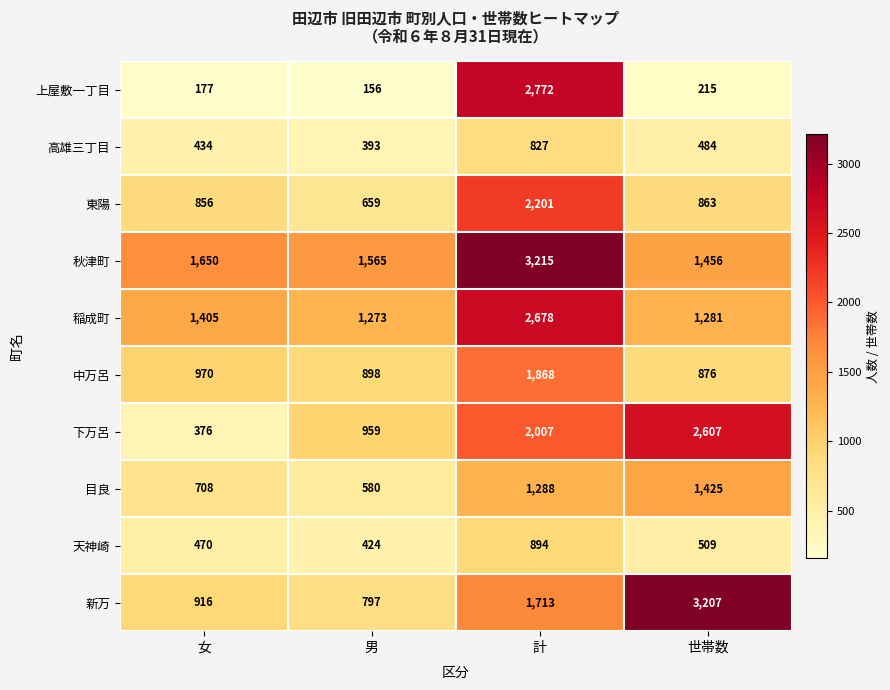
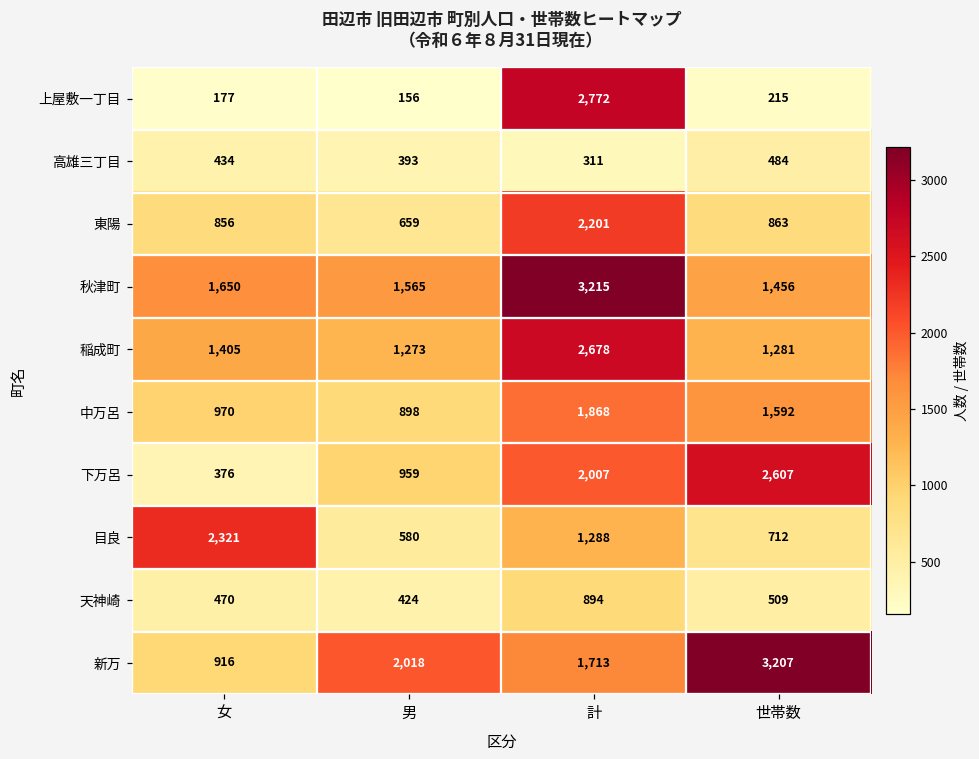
  {
    "上屋敷一丁目": {
      "女": "177",
      "男": "156",
      "計": "2,772",
      "世帯数": "215"
    },
    "高雄三丁目": {
      "女": "434",
      "男": "393",
-     "計": "827",
+     "計": "311",
      "世帯数": "484"
    },
    "東陽": {
      "女": "856",
      "男": "659",
      "計": "2,201",
      "世帯数": "863"
    },
    "秋津町": {
      "女": "1,650",
      "男": "1,565",
      "計": "3,215",
      "世帯数": "1,456"
    },
    "稲成町": {
      "女": "1,405",
      "男": "1,273",
      "計": "2,678",
      "世帯数": "1,281"
    },
    "中万呂": {
      "女": "970",
      "男": "898",
      "計": "1,868",
-     "世帯数": "876"
+     "世帯数": "1,592"
    },
    "下万呂": {
      "女": "376",
      "男": "959",
      "計": "2,007",
      "世帯数": "2,607"
    },
    "目良": {
-     "女": "708",
+     "女": "2,321",
      "男": "580",
      "計": "1,288",
-     "世帯数": "1,425"
+     "世帯数": "712"
    },
    "天神崎": {
      "女": "470",
      "男": "424",
      "計": "894",
      "世帯数": "509"
    },
    "新万": {
      "女": "916",
-     "男": "797",
+     "男": "2,018",
      "計": "1,713",
      "世帯数": "3,207"
    }
  }
